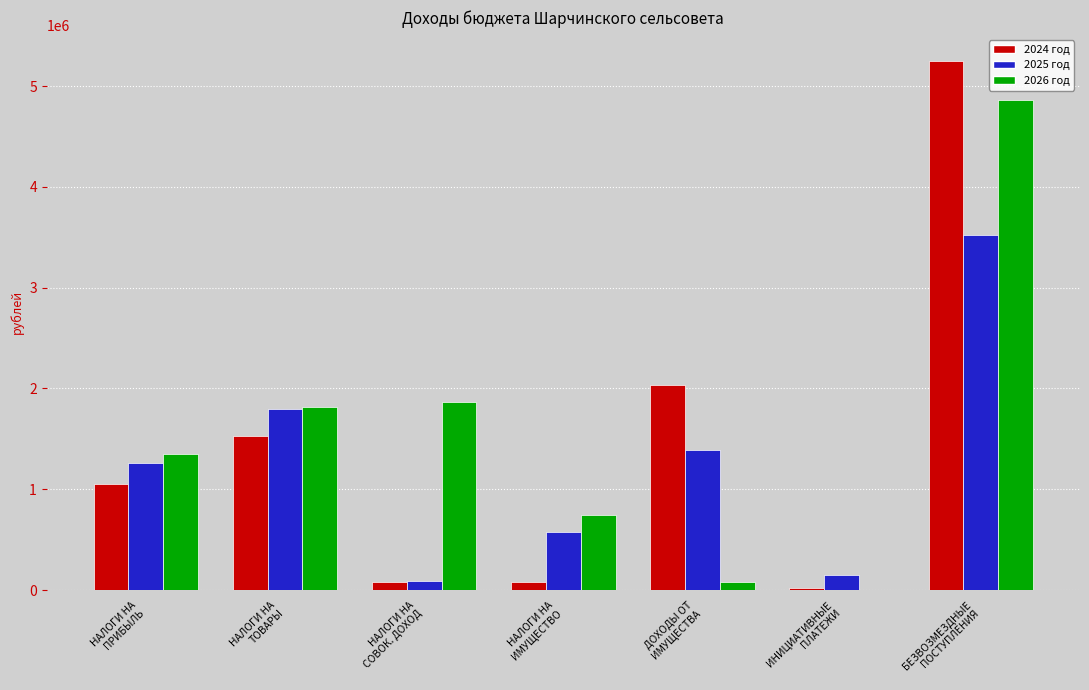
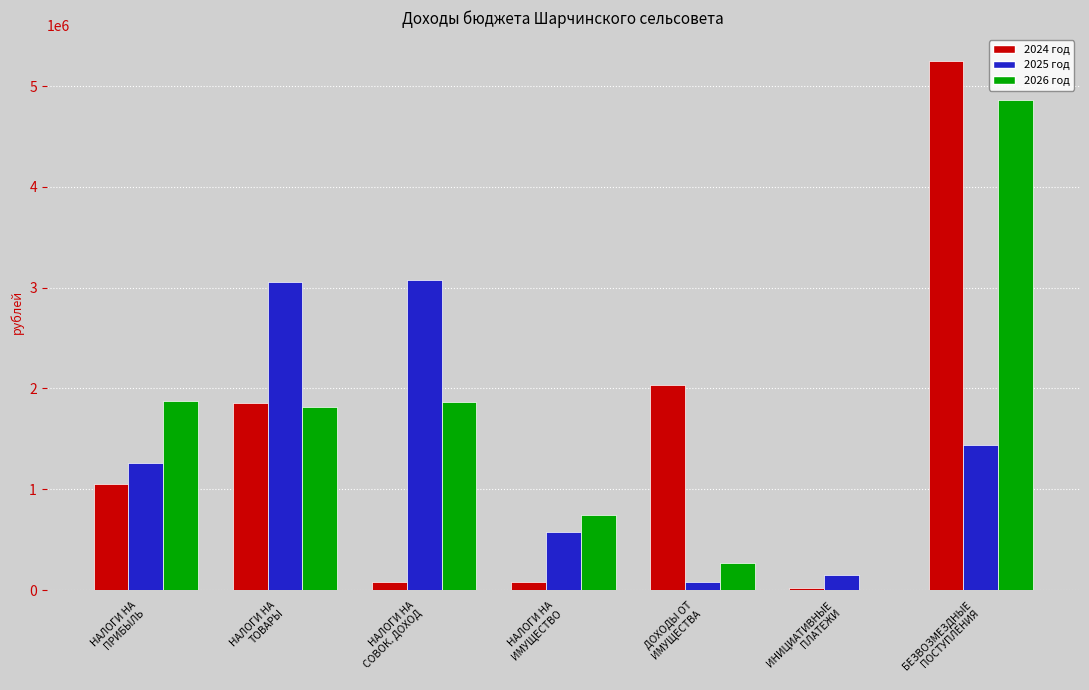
  {
    "2024 год": {
      "НАЛОГИ НА ПРИБЫЛЬ": 1050000,
-     "НАЛОГИ НА ТОВАРЫ": 1530000,
+     "НАЛОГИ НА ТОВАРЫ": 1850000,
      "НАЛОГИ НА СОВОК. ДОХОД": 80000,
      "НАЛОГИ НА ИМУЩЕСТВО": 80000,
      "ДОХОДЫ ОТ ИМУЩЕСТВА": 2030000,
      "БЕЗВОЗМЕЗДНЫЕ ПОСТУПЛЕНИЯ": 5250000
    },
    "2025 год": {
      "НАЛОГИ НА ПРИБЫЛЬ": 1260000,
-     "НАЛОГИ НА ТОВАРЫ": 1800000,
-     "НАЛОГИ НА СОВОК. ДОХОД": 90000,
+     "НАЛОГИ НА ТОВАРЫ": 3050000,
+     "НАЛОГИ НА СОВОК. ДОХОД": 3070000,
      "НАЛОГИ НА ИМУЩЕСТВО": 580000,
-     "ДОХОДЫ ОТ ИМУЩЕСТВА": 1390000,
+     "ДОХОДЫ ОТ ИМУЩЕСТВА": 80000,
      "ИНИЦИАТИВНЫЕ ПЛАТЕЖИ": 150000,
-     "БЕЗВОЗМЕЗДНЫЕ ПОСТУПЛЕНИЯ": 3530000
+     "БЕЗВОЗМЕЗДНЫЕ ПОСТУПЛЕНИЯ": 1440000
    },
    "2026 год": {
-     "НАЛОГИ НА ПРИБЫЛЬ": 1350000,
+     "НАЛОГИ НА ПРИБЫЛЬ": 1870000,
      "НАЛОГИ НА ТОВАРЫ": 1810000,
      "НАЛОГИ НА СОВОК. ДОХОД": 1870000,
      "НАЛОГИ НА ИМУЩЕСТВО": 740000,
-     "ДОХОДЫ ОТ ИМУЩЕСТВА": 80000,
+     "ДОХОДЫ ОТ ИМУЩЕСТВА": 270000,
      "ИНИЦИАТИВНЫЕ ПЛАТЕЖИ": 0,
      "БЕЗВОЗМЕЗДНЫЕ ПОСТУПЛЕНИЯ": 4870000
    }
  }
